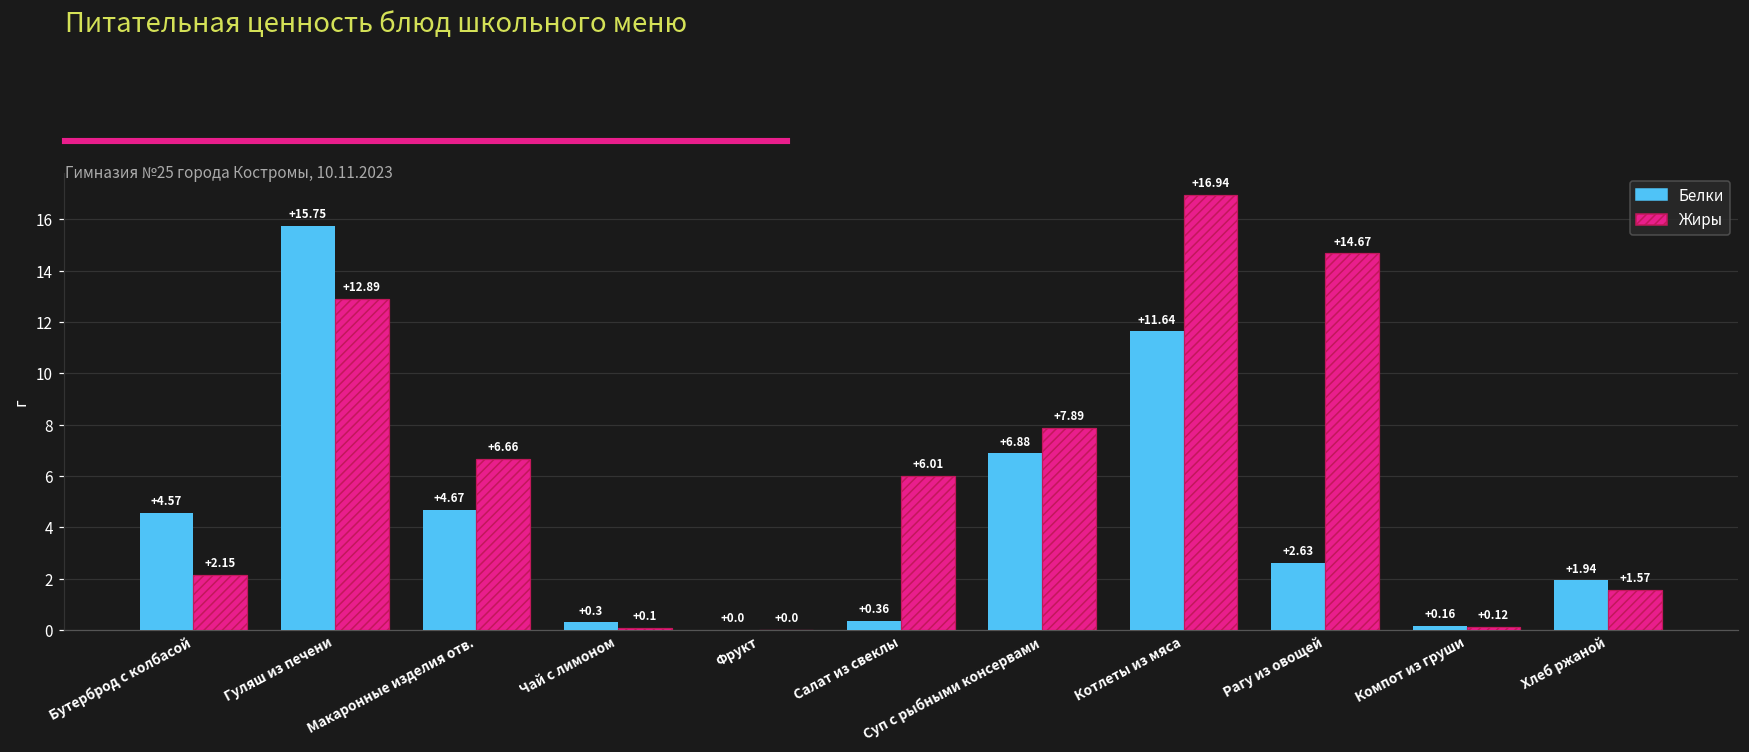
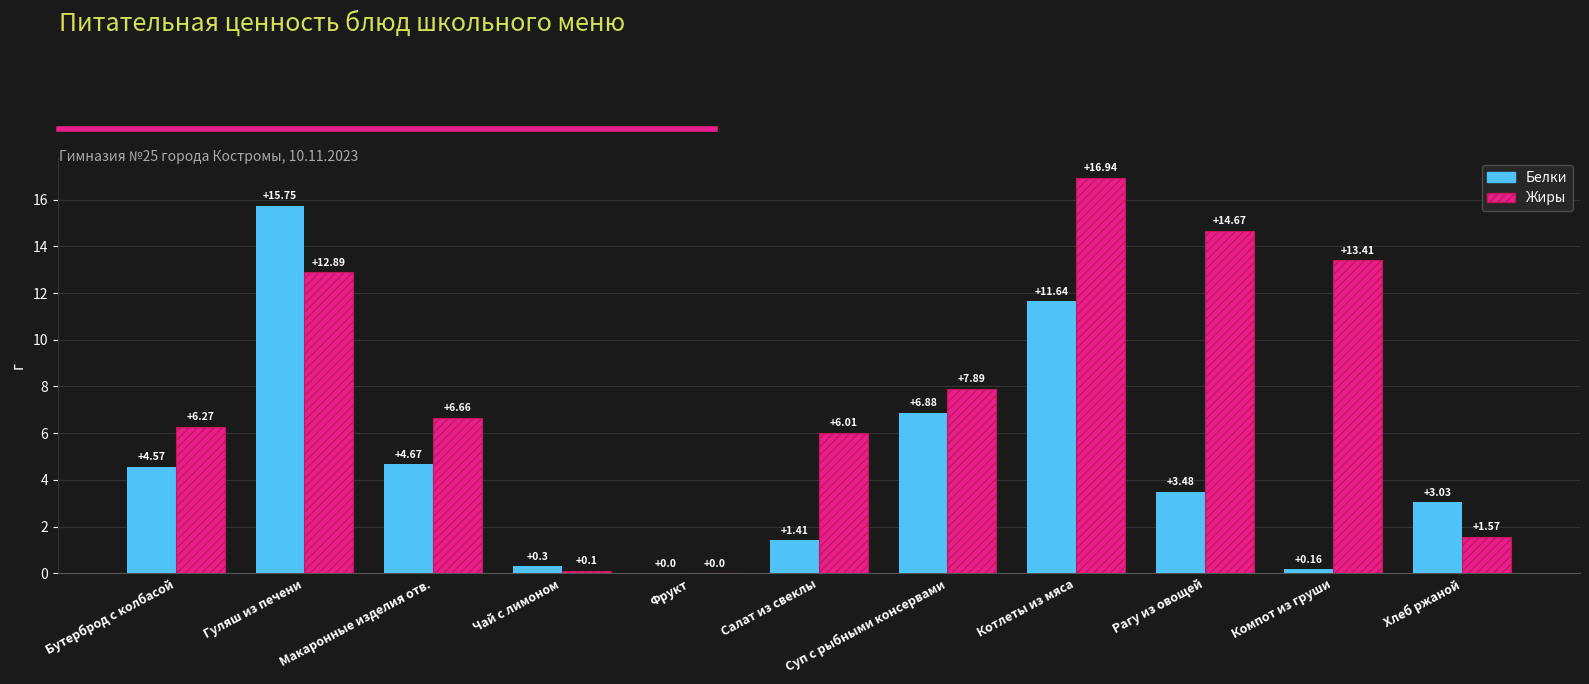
  {
    "Белки": {
      "Бутерброд с колбасой": "+4.57",
      "Гуляш из печени": "+15.75",
      "Макаронные изделия отв.": "+4.67",
      "Чай с лимоном": "+0.3",
      "Фрукт": "+0.0",
-     "Салат из свеклы": "+0.36",
+     "Салат из свеклы": "+1.41",
      "Суп с рыбными консервами": "+6.88",
      "Котлеты из мяса": "+11.64",
-     "Рагу из овощей": "+2.63",
+     "Рагу из овощей": "+3.48",
      "Компот из груши": "+0.16",
-     "Хлеб ржаной": "+1.94"
+     "Хлеб ржаной": "+3.03"
    },
    "Жиры": {
-     "Бутерброд с колбасой": "+2.15",
+     "Бутерброд с колбасой": "+6.27",
      "Гуляш из печени": "+12.89",
      "Макаронные изделия отв.": "+6.66",
      "Чай с лимоном": "+0.1",
      "Фрукт": "+0.0",
      "Салат из свеклы": "+6.01",
      "Суп с рыбными консервами": "+7.89",
      "Котлеты из мяса": "+16.94",
      "Рагу из овощей": "+14.67",
-     "Компот из груши": "+0.12",
+     "Компот из груши": "+13.41",
      "Хлеб ржаной": "+1.57"
    }
  }
